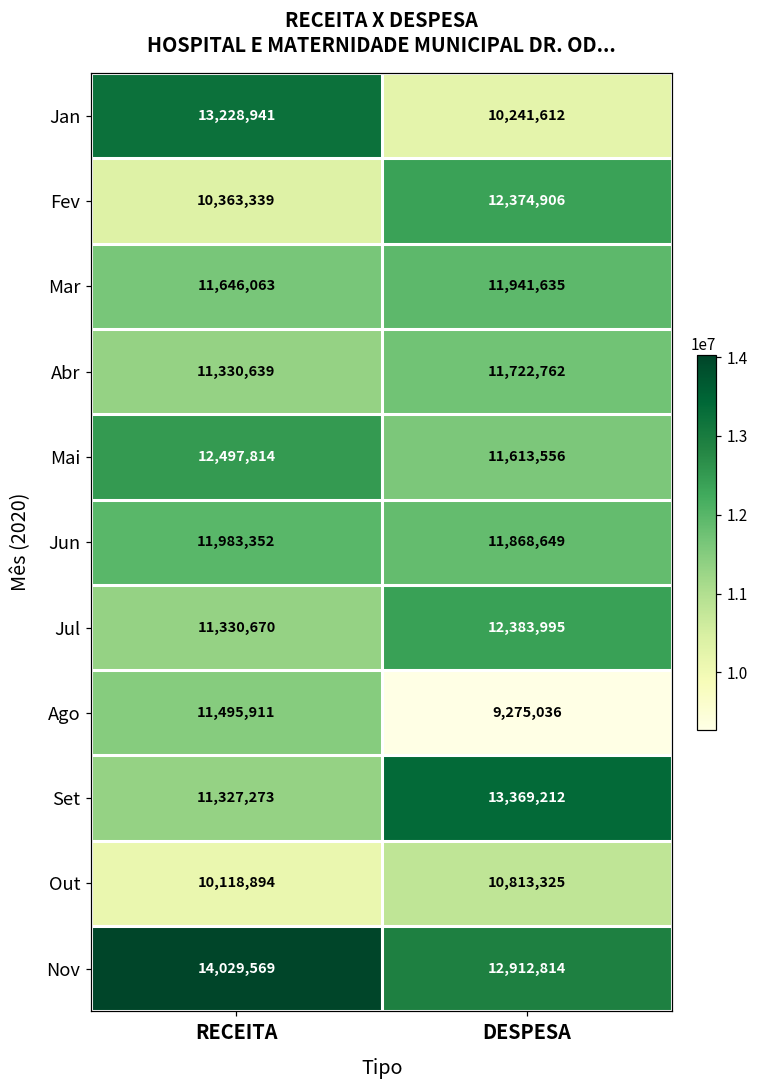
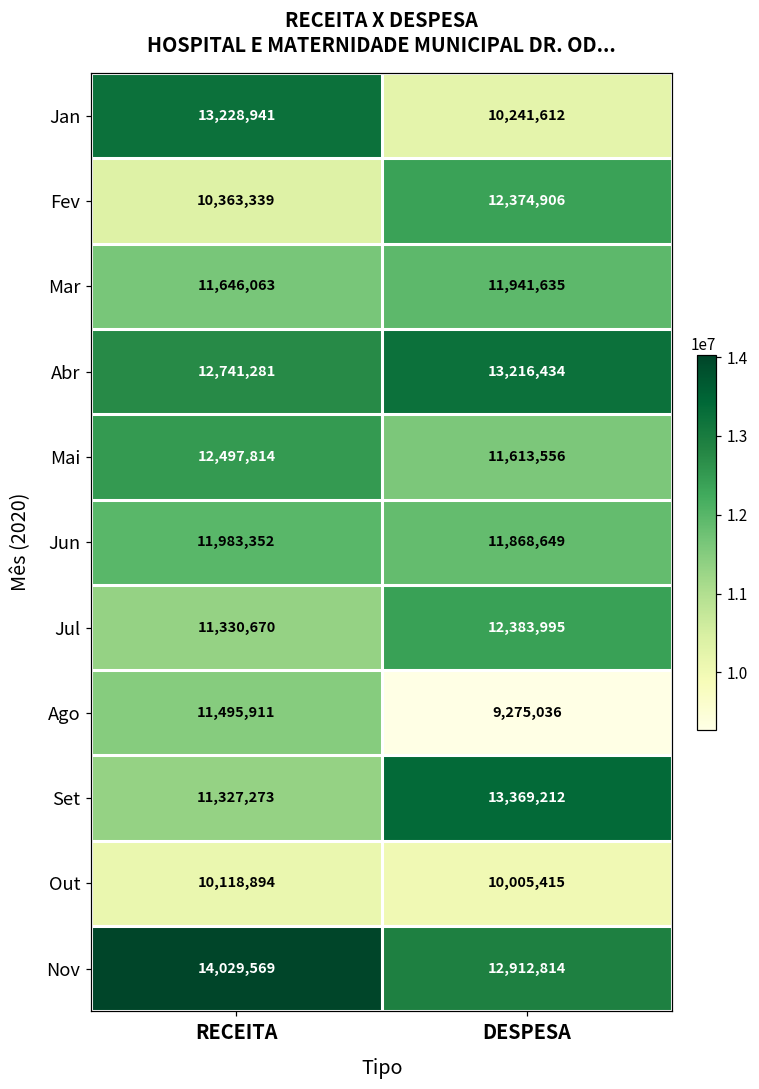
  {
    "Jan": {
      "RECEITA": "13,228,941",
      "DESPESA": "10,241,612"
    },
    "Fev": {
      "RECEITA": "10,363,339",
      "DESPESA": "12,374,906"
    },
    "Mar": {
      "RECEITA": "11,646,063",
      "DESPESA": "11,941,635"
    },
    "Abr": {
-     "RECEITA": "11,330,639",
-     "DESPESA": "11,722,762"
+     "RECEITA": "12,741,281",
+     "DESPESA": "13,216,434"
    },
    "Mai": {
      "RECEITA": "12,497,814",
      "DESPESA": "11,613,556"
    },
    "Jun": {
      "RECEITA": "11,983,352",
      "DESPESA": "11,868,649"
    },
    "Jul": {
      "RECEITA": "11,330,670",
      "DESPESA": "12,383,995"
    },
    "Ago": {
      "RECEITA": "11,495,911",
      "DESPESA": "9,275,036"
    },
    "Set": {
      "RECEITA": "11,327,273",
      "DESPESA": "13,369,212"
    },
    "Out": {
      "RECEITA": "10,118,894",
-     "DESPESA": "10,813,325"
+     "DESPESA": "10,005,415"
    },
    "Nov": {
      "RECEITA": "14,029,569",
      "DESPESA": "12,912,814"
    }
  }
